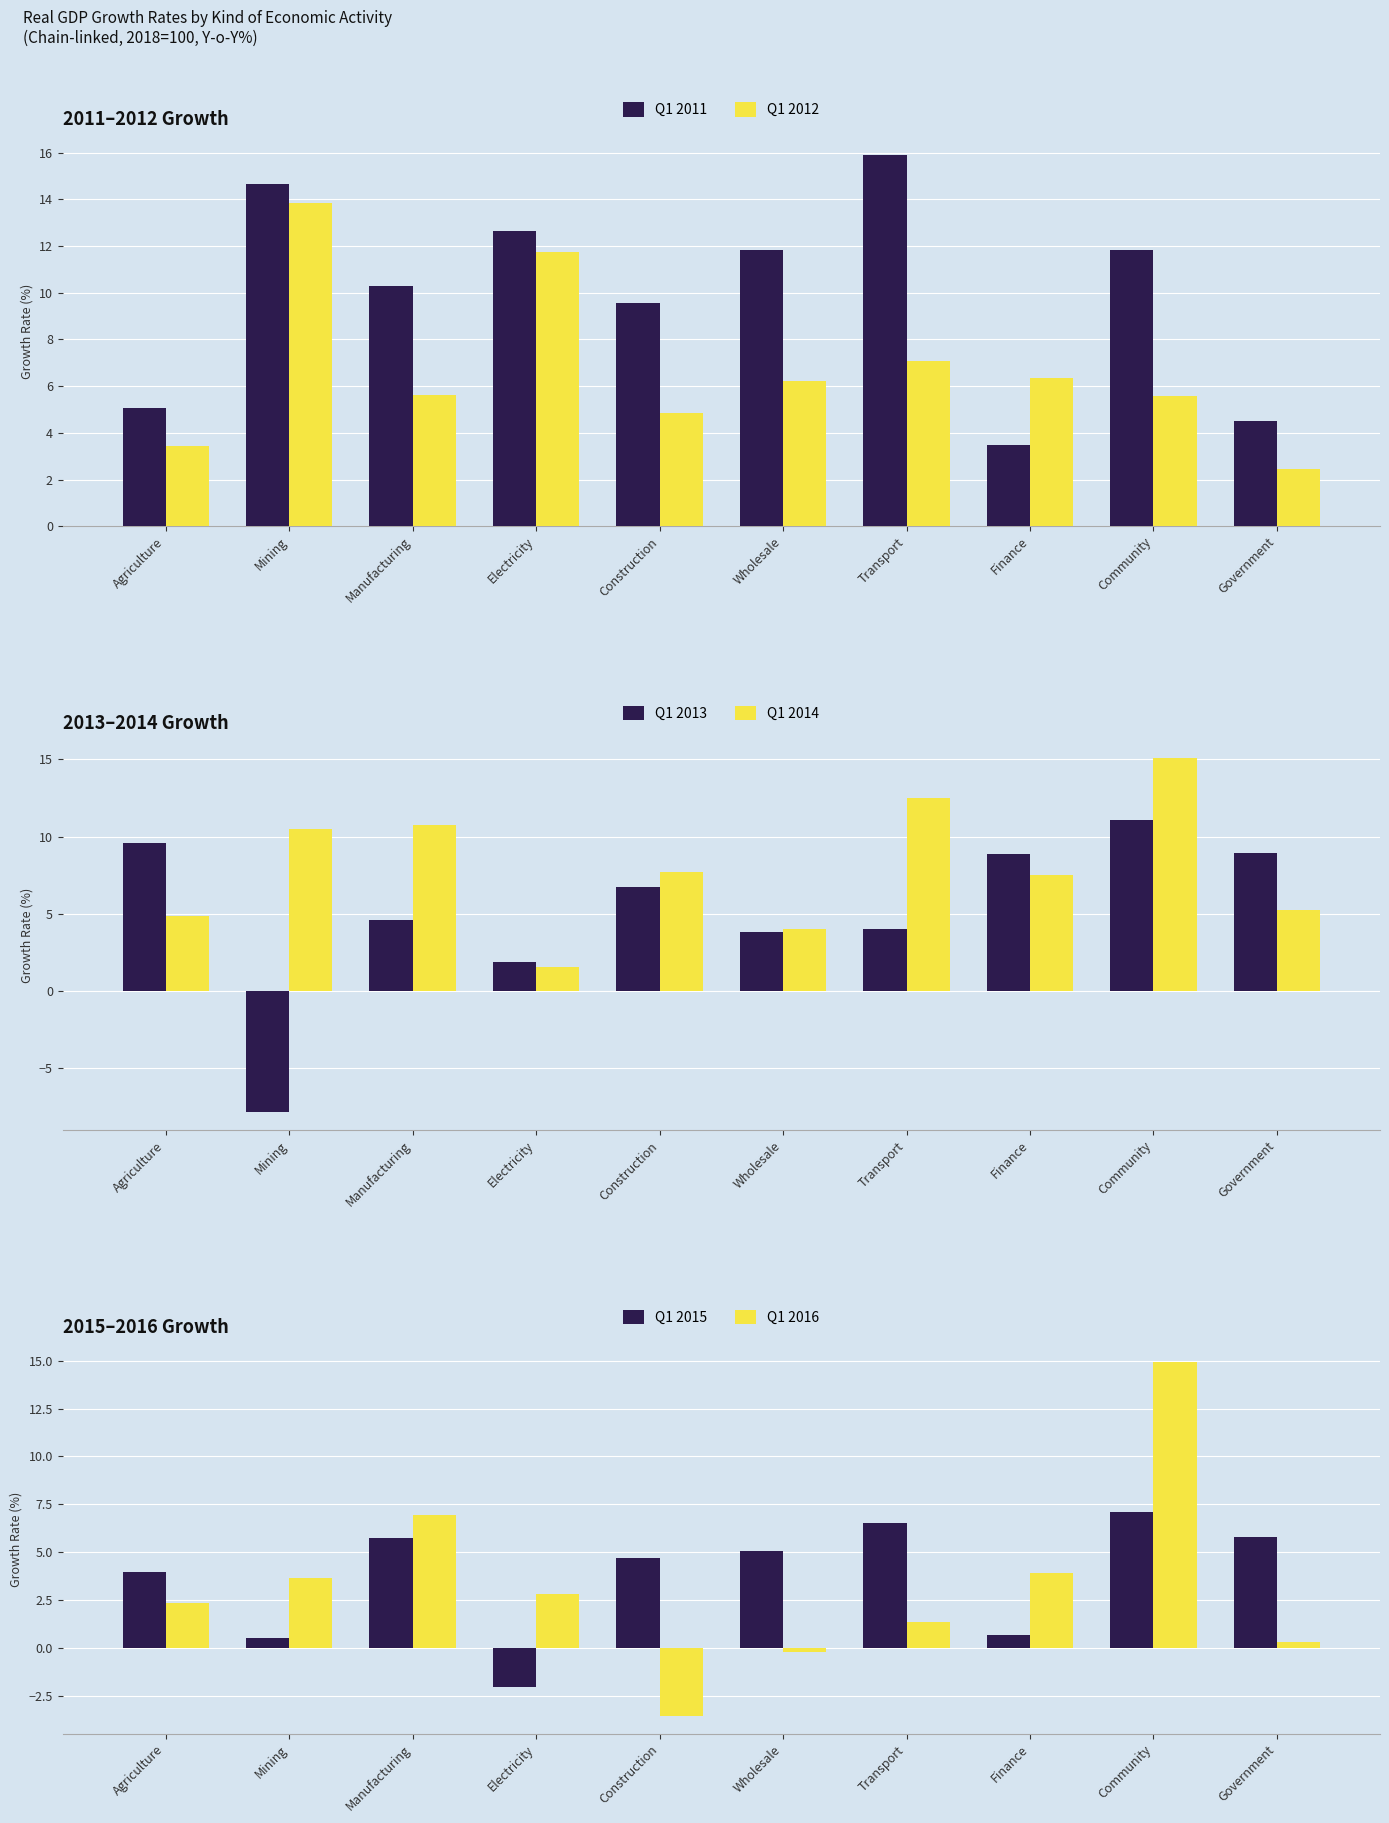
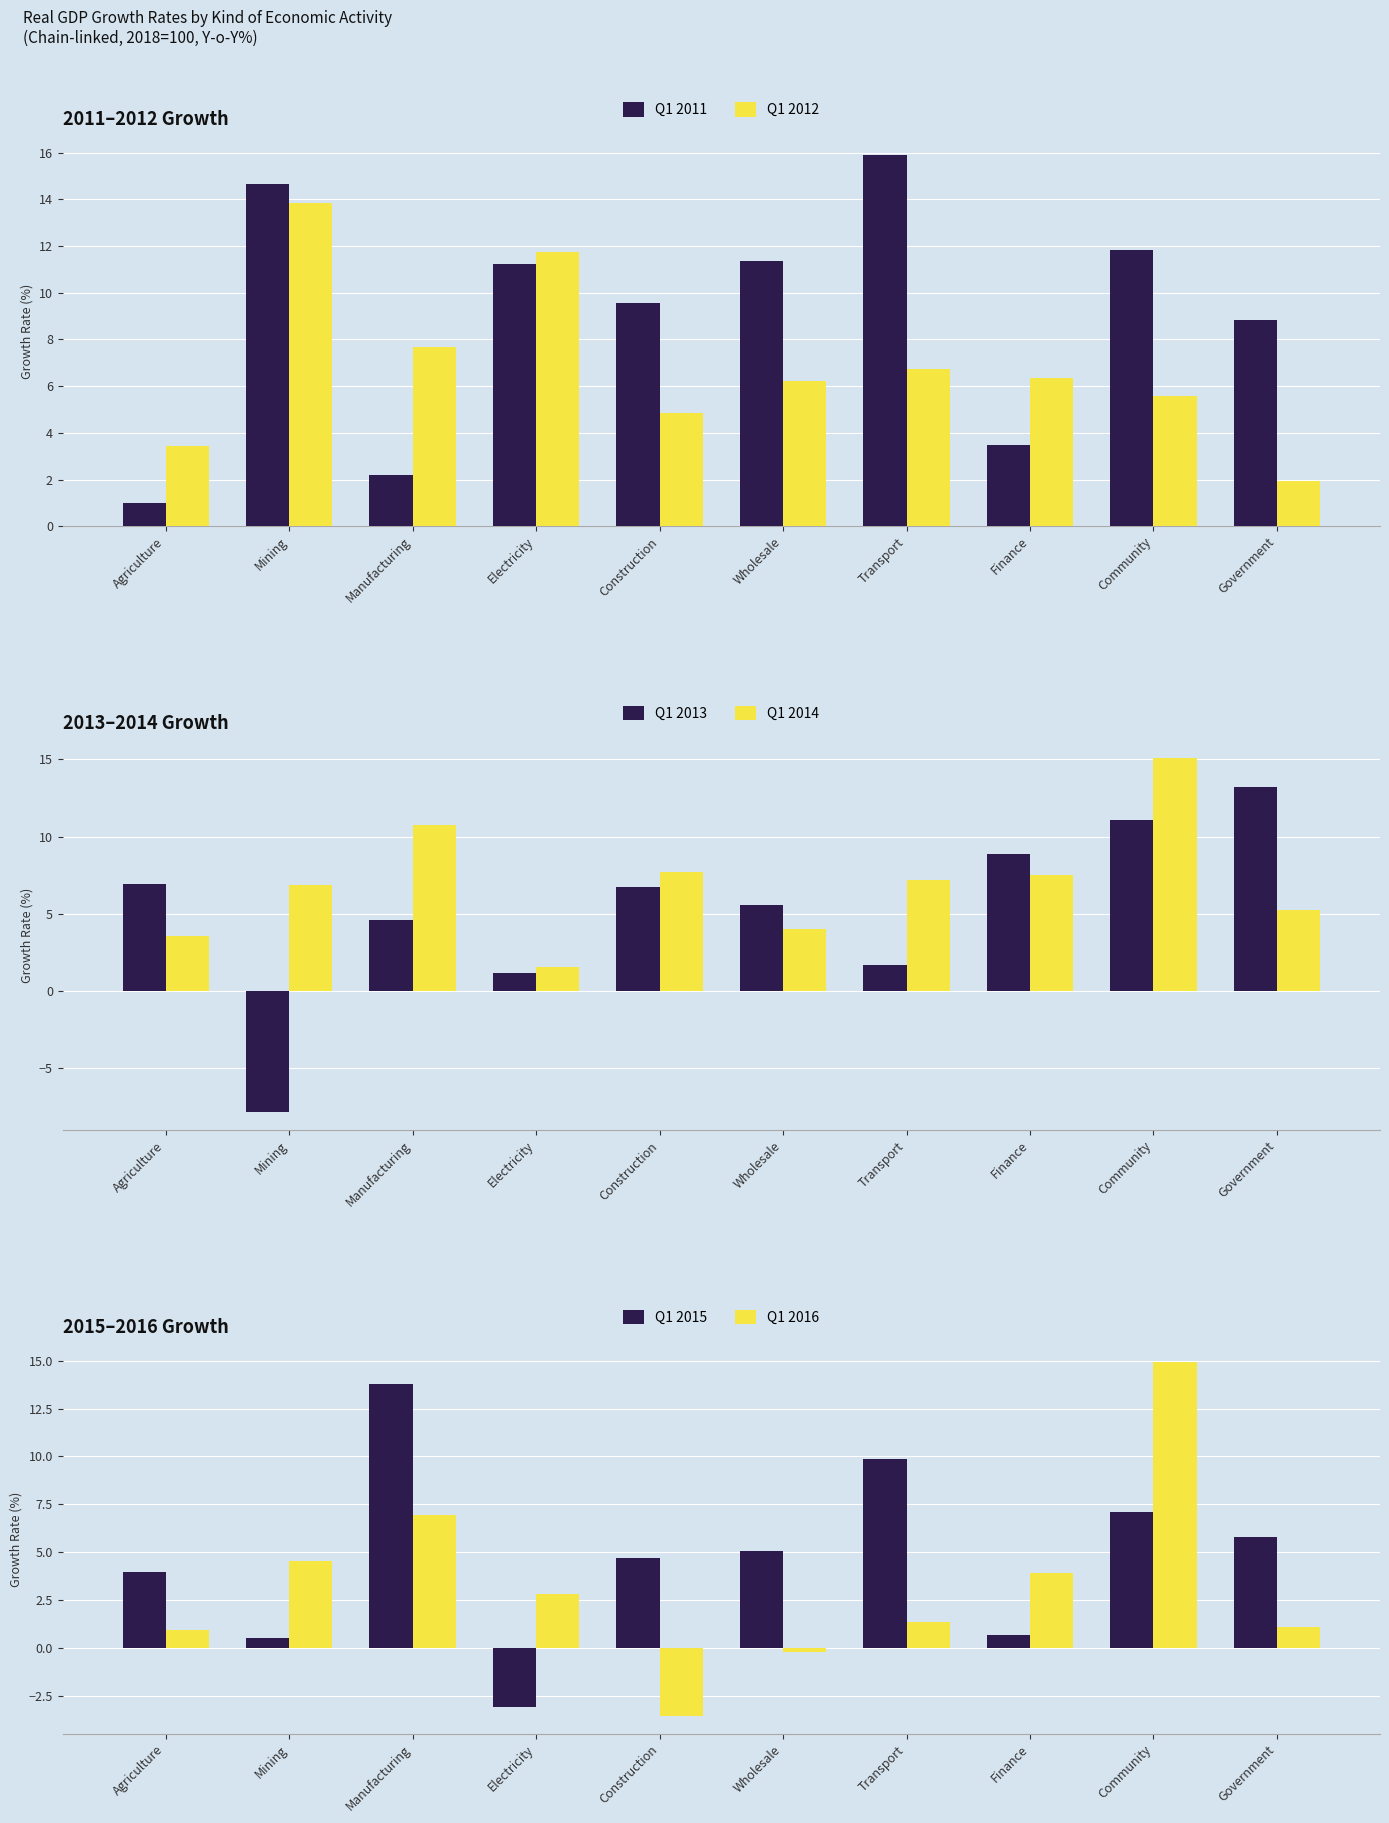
  {
    "2011–2012 Growth": {
      "Q1 2011": {
-       "Agriculture": 5.1,
+       "Agriculture": 1.0,
        "Mining": 14.7,
-       "Manufacturing": 10.3,
-       "Electricity": 12.6,
+       "Manufacturing": 2.2,
+       "Electricity": 11.2,
        "Construction": 9.6,
-       "Wholesale": 11.8,
+       "Wholesale": 11.4,
        "Transport": 15.9,
        "Finance": 3.5,
        "Community": 11.8,
-       "Government": 4.5
+       "Government": 8.8
      },
      "Q1 2012": {
        "Agriculture": 3.4,
        "Mining": 13.9,
-       "Manufacturing": 5.6,
+       "Manufacturing": 7.7,
        "Electricity": 11.8,
        "Construction": 4.9,
        "Wholesale": 6.2,
-       "Transport": 7.1,
+       "Transport": 6.7,
        "Finance": 6.4,
        "Community": 5.6,
-       "Government": 2.4
+       "Government": 1.9
      }
    },
    "2013–2014 Growth": {
      "Q1 2013": {
-       "Agriculture": 9.6,
+       "Agriculture": 6.9,
        "Mining": -7.9,
        "Manufacturing": 4.6,
-       "Electricity": 1.9,
+       "Electricity": 1.1,
        "Construction": 6.7,
-       "Wholesale": 3.8,
-       "Transport": 4.0,
+       "Wholesale": 5.6,
+       "Transport": 1.6,
        "Finance": 8.9,
        "Community": 11.1,
-       "Government": 8.9
+       "Government": 13.2
      },
      "Q1 2014": {
-       "Agriculture": 4.9,
-       "Mining": 10.5,
+       "Agriculture": 3.5,
+       "Mining": 6.9,
        "Manufacturing": 10.8,
        "Electricity": 1.6,
        "Construction": 7.7,
        "Wholesale": 4.0,
-       "Transport": 12.5,
+       "Transport": 7.2,
        "Finance": 7.5,
        "Community": 15.1,
        "Government": 5.2
      }
    },
    "2015–2016 Growth": {
      "Q1 2015": {
        "Agriculture": 4.0,
        "Mining": 0.5,
-       "Manufacturing": 5.7,
-       "Electricity": -2.0,
+       "Manufacturing": 13.8,
+       "Electricity": -3.1,
        "Construction": 4.7,
        "Wholesale": 5.1,
-       "Transport": 6.5,
+       "Transport": 9.8,
        "Finance": 0.7,
        "Community": 7.1,
        "Government": 5.8
      },
      "Q1 2016": {
-       "Agriculture": 2.3,
-       "Mining": 3.7,
+       "Agriculture": 0.9,
+       "Mining": 4.5,
        "Manufacturing": 6.9,
        "Electricity": 2.8,
        "Construction": -3.6,
        "Wholesale": -0.2,
        "Transport": 1.3,
        "Finance": 3.9,
        "Community": 14.9,
-       "Government": 0.3
+       "Government": 1.1
      }
    }
  }
